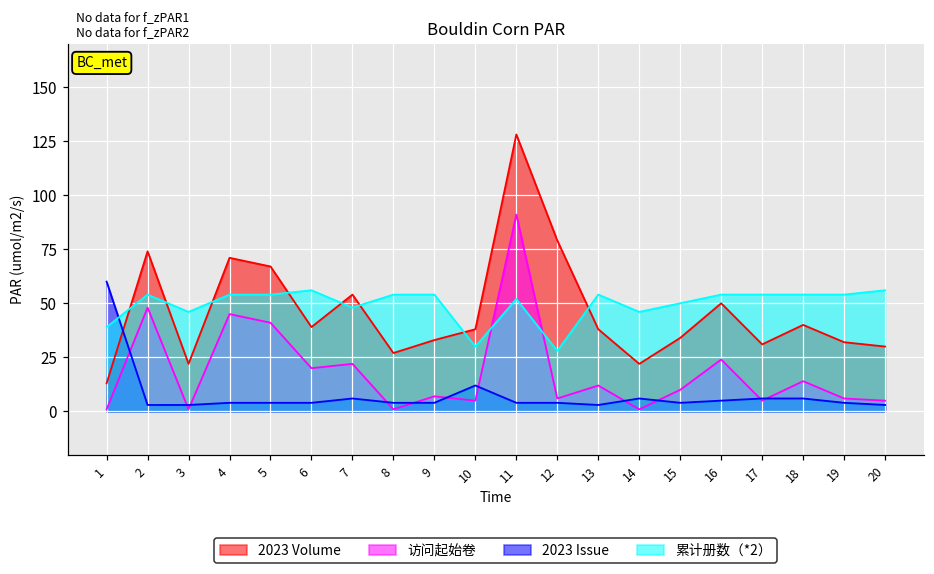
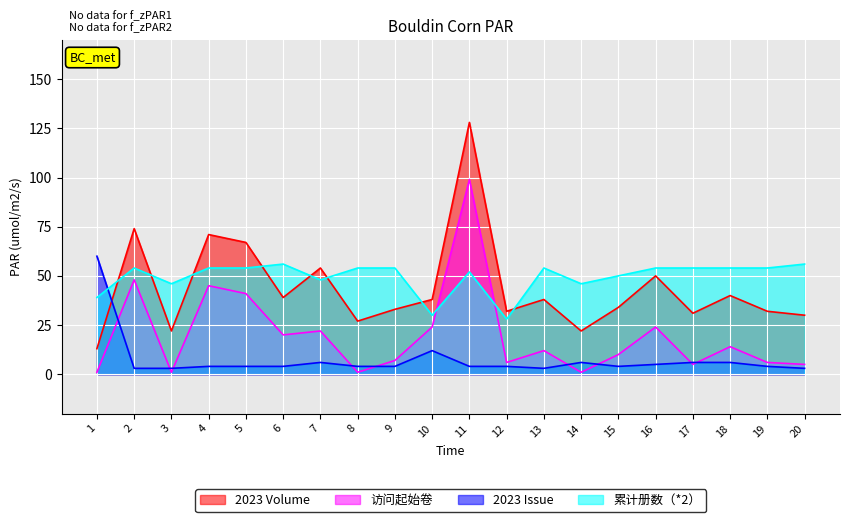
  {
    "2023 Volume": {
      "1": 13,
      "2": 74,
      "3": 22,
      "4": 71,
      "5": 67,
      "6": 39,
      "7": 54,
      "8": 27,
      "9": 33,
      "10": 38,
      "11": 128,
-     "12": 79,
+     "12": 32,
      "13": 38,
      "14": 22,
      "15": 34,
      "16": 50,
      "17": 31,
      "18": 40,
      "19": 32,
      "20": 30
    },
    "访问起始卷": {
      "1": 1,
      "2": 48,
      "3": 1,
      "4": 45,
      "5": 41,
      "6": 20,
      "7": 22,
      "8": 1,
      "9": 7,
-     "10": 5,
-     "11": 91,
+     "10": 24,
+     "11": 99,
      "12": 6,
      "13": 12,
      "14": 1,
      "15": 10,
      "16": 24,
      "18": 14,
      "19": 6,
      "20": 5
    },
    "2023 Issue": {
      "1": 60,
      "2": 3,
      "3": 3,
      "4": 4,
      "5": 4,
      "6": 4,
      "7": 6,
      "8": 4,
      "9": 4,
      "10": 12,
      "11": 4,
      "12": 4,
      "13": 3,
      "14": 6,
      "15": 4,
      "16": 5,
      "18": 6,
      "19": 4,
      "20": 3
    },
    "累计册数（*2）": {
      "1": 39,
      "2": 54,
      "3": 46,
      "4": 54,
      "5": 54,
      "6": 56,
      "7": 48,
      "8": 54,
      "9": 54,
      "10": 30,
      "11": 52,
      "12": 28,
      "13": 54,
      "14": 46,
      "15": 50,
      "16": 54,
      "17": 54,
      "18": 54,
      "19": 54,
      "20": 56
    }
  }
